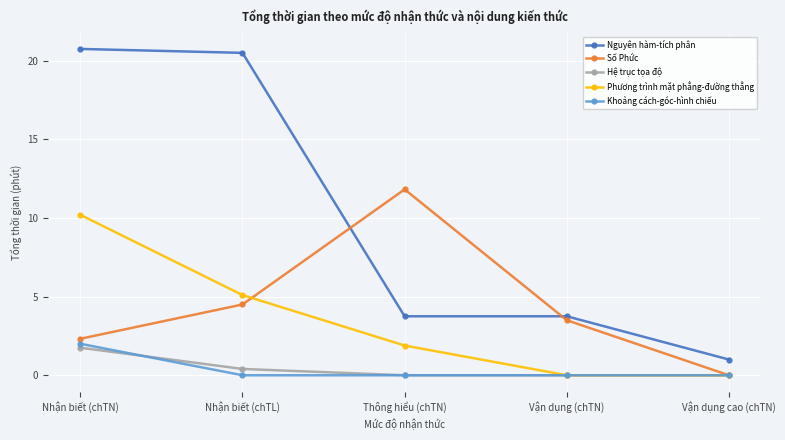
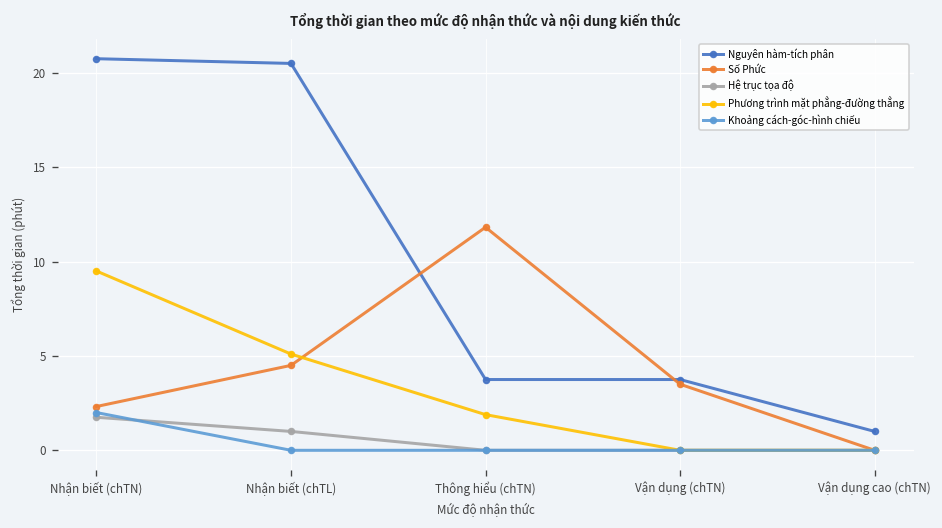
  {
    "Số Phức": {
      "Nhận biết (chTN)": 2.3,
      "Nhận biết (chTL)": 4.5,
      "Thông hiểu (chTN)": 11.8,
      "Vận dụng (chTN)": 3.5
    },
    "Hệ trục tọa độ": {
      "Nhận biết (chTN)": 1.8,
-     "Nhận biết (chTL)": 0.4
+     "Nhận biết (chTL)": 1.0
    },
    "Phương trình mặt phẳng-đường thẳng": {
-     "Nhận biết (chTN)": 10.2,
+     "Nhận biết (chTN)": 9.5,
      "Nhận biết (chTL)": 5.1,
      "Thông hiểu (chTN)": 1.9
    }
  }
